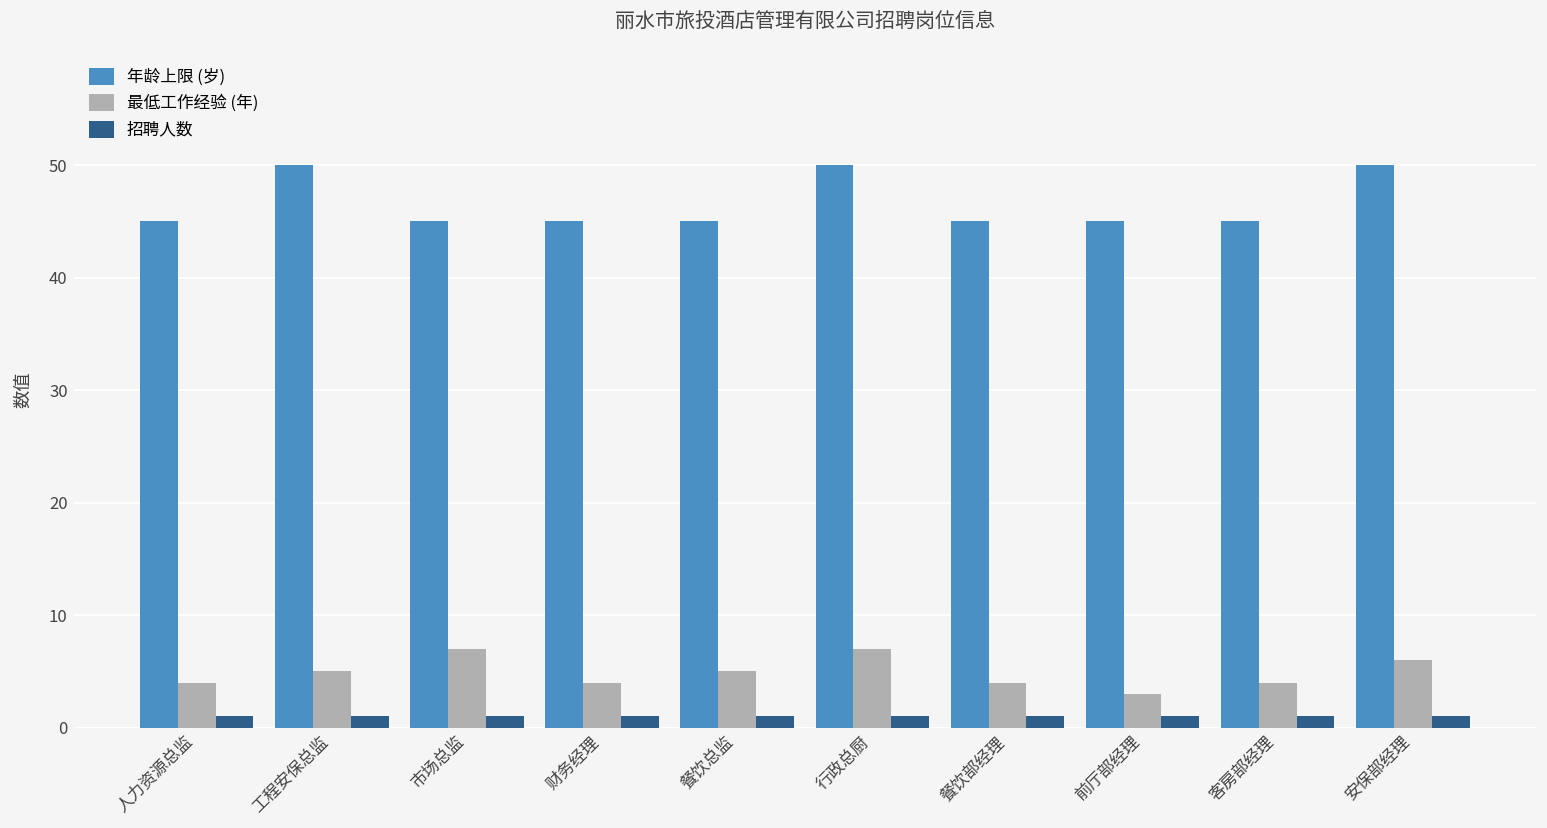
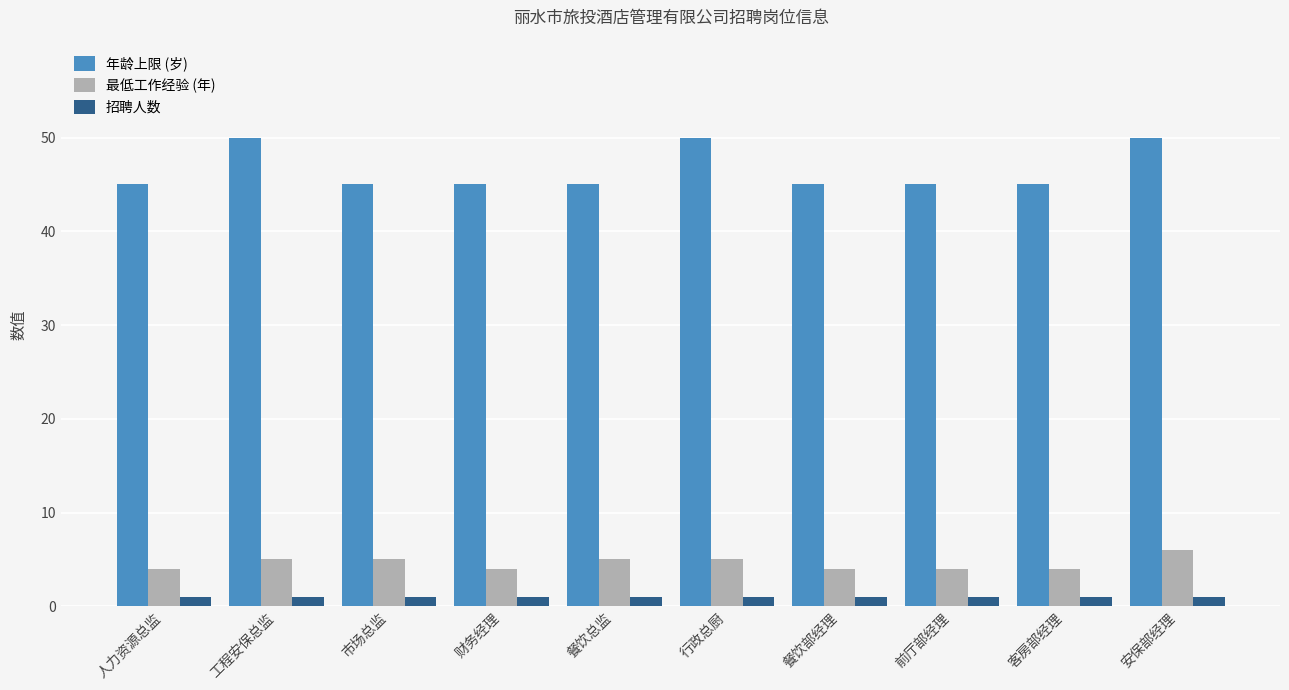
  {
    "年龄上限 (岁)": {
      "人力资源总监": 45,
      "工程安保总监": 50,
      "市场总监": 45,
      "财务经理": 45,
      "餐饮总监": 45,
      "行政总厨": 50,
      "餐饮部经理": 45,
      "前厅部经理": 45,
      "客房部经理": 45,
      "安保部经理": 50
    },
    "最低工作经验 (年)": {
      "人力资源总监": 4,
      "工程安保总监": 5,
-     "市场总监": 7,
+     "市场总监": 5,
      "财务经理": 4,
      "餐饮总监": 5,
-     "行政总厨": 7,
+     "行政总厨": 5,
      "餐饮部经理": 4,
-     "前厅部经理": 3,
+     "前厅部经理": 4,
      "客房部经理": 4,
      "安保部经理": 6
    },
    "招聘人数": {
      "人力资源总监": 1,
      "工程安保总监": 1,
      "市场总监": 1,
      "财务经理": 1,
      "餐饮总监": 1,
      "行政总厨": 1,
      "餐饮部经理": 1,
      "前厅部经理": 1,
      "客房部经理": 1,
      "安保部经理": 1
    }
  }
